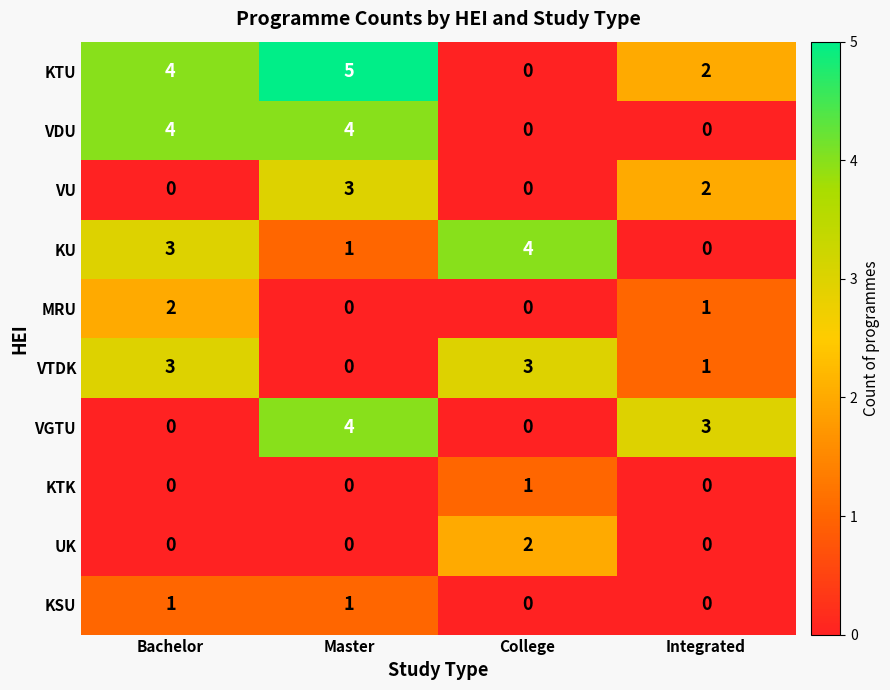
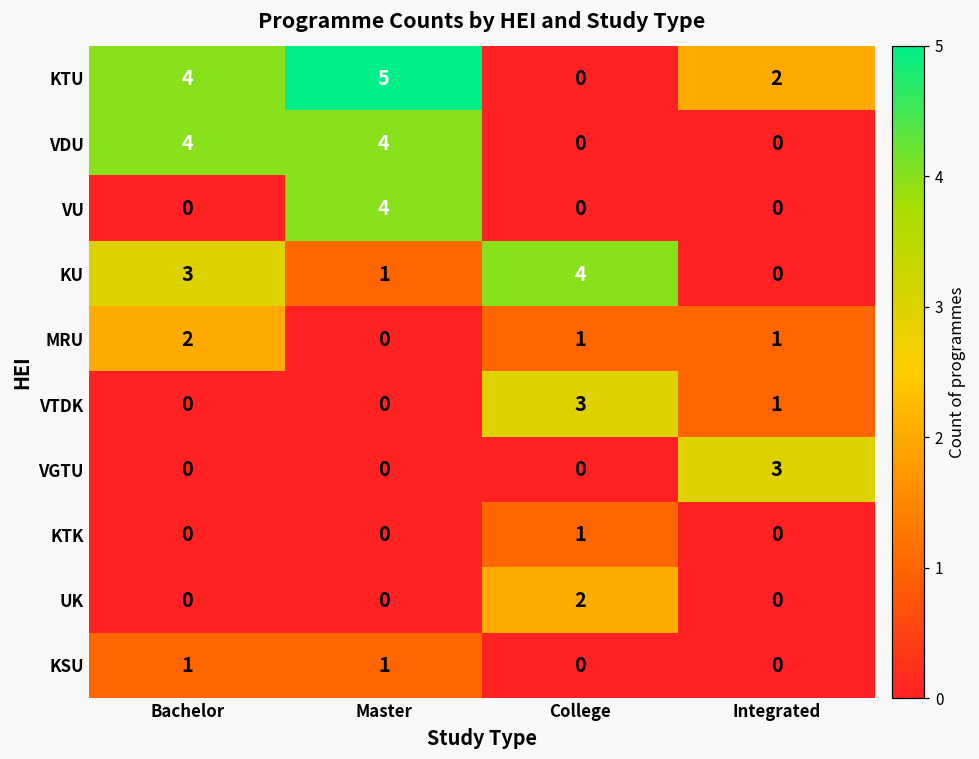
  {
    "KTU": {
      "Bachelor": 4,
      "Master": 5,
      "College": 0,
      "Integrated": 2
    },
    "VDU": {
      "Bachelor": 4,
      "Master": 4,
      "College": 0,
      "Integrated": 0
    },
    "VU": {
      "Bachelor": 0,
-     "Master": 3,
+     "Master": 4,
      "College": 0,
-     "Integrated": 2
+     "Integrated": 0
    },
    "KU": {
      "Bachelor": 3,
      "Master": 1,
      "College": 4,
      "Integrated": 0
    },
    "MRU": {
      "Bachelor": 2,
      "Master": 0,
-     "College": 0,
+     "College": 1,
      "Integrated": 1
    },
    "VTDK": {
-     "Bachelor": 3,
+     "Bachelor": 0,
      "Master": 0,
      "College": 3,
      "Integrated": 1
    },
    "VGTU": {
      "Bachelor": 0,
-     "Master": 4,
+     "Master": 0,
      "College": 0,
      "Integrated": 3
    },
    "KTK": {
      "Bachelor": 0,
      "Master": 0,
      "College": 1,
      "Integrated": 0
    },
    "UK": {
      "Bachelor": 0,
      "Master": 0,
      "College": 2,
      "Integrated": 0
    },
    "KSU": {
      "Bachelor": 1,
      "Master": 1,
      "College": 0,
      "Integrated": 0
    }
  }
